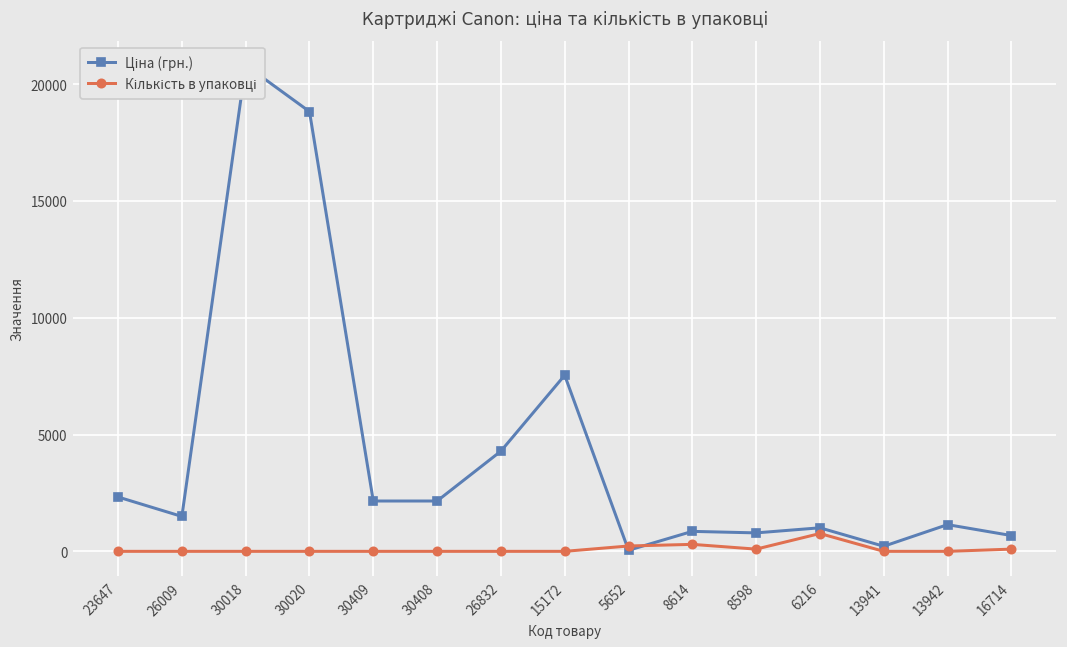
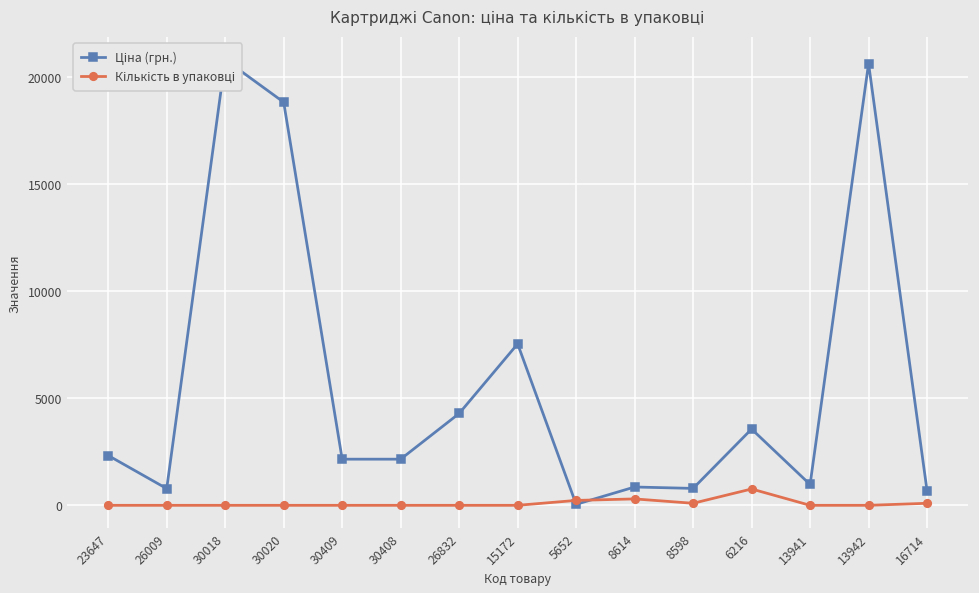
  {
    "Ціна (грн.)": {
      "23647": 2300,
-     "26009": 1500,
+     "26009": 800,
      "30020": 18800,
      "30409": 2200,
      "30408": 2200,
      "26832": 4300,
      "15172": 7500,
      "5652": 0,
      "8614": 900,
      "8598": 800,
-     "6216": 1000,
-     "13941": 200,
-     "13942": 1100,
+     "6216": 3600,
+     "13941": 1000,
+     "13942": 20600,
      "16714": 700
    },
    "Кількість в упаковці": {
      "23647": 0,
      "26009": 0,
      "30018": 0,
      "30020": 0,
      "30409": 0,
      "30408": 0,
      "26832": 0,
      "15172": 0,
      "5652": 200,
      "8614": 300,
      "8598": 100,
      "6216": 800,
      "13941": 0,
      "13942": 0,
      "16714": 100
    }
  }
